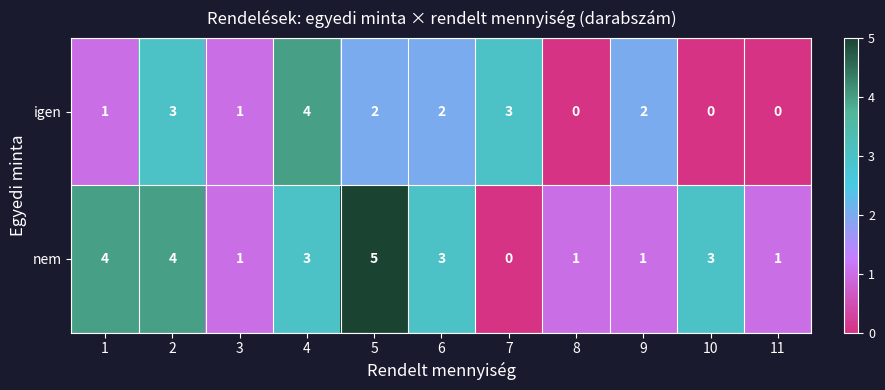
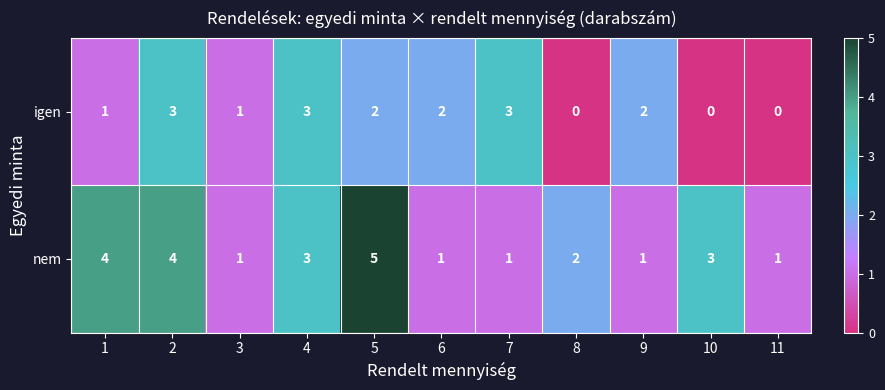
  {
    "igen": {
      "1": 1,
      "2": 3,
      "3": 1,
-     "4": 4,
+     "4": 3,
      "5": 2,
      "6": 2,
      "7": 3,
      "8": 0,
      "9": 2,
      "10": 0,
      "11": 0
    },
    "nem": {
      "1": 4,
      "2": 4,
      "3": 1,
      "4": 3,
      "5": 5,
-     "6": 3,
-     "7": 0,
-     "8": 1,
+     "6": 1,
+     "7": 1,
+     "8": 2,
      "9": 1,
      "10": 3,
      "11": 1
    }
  }
